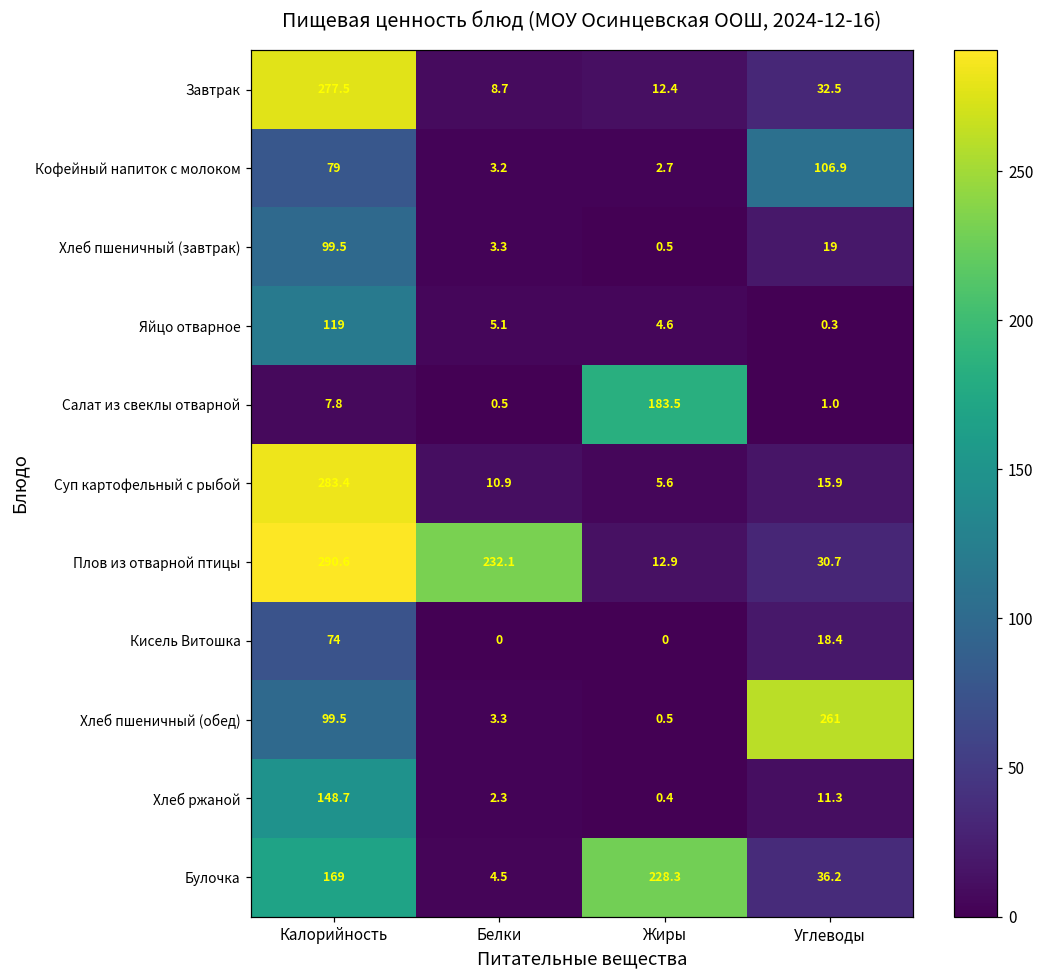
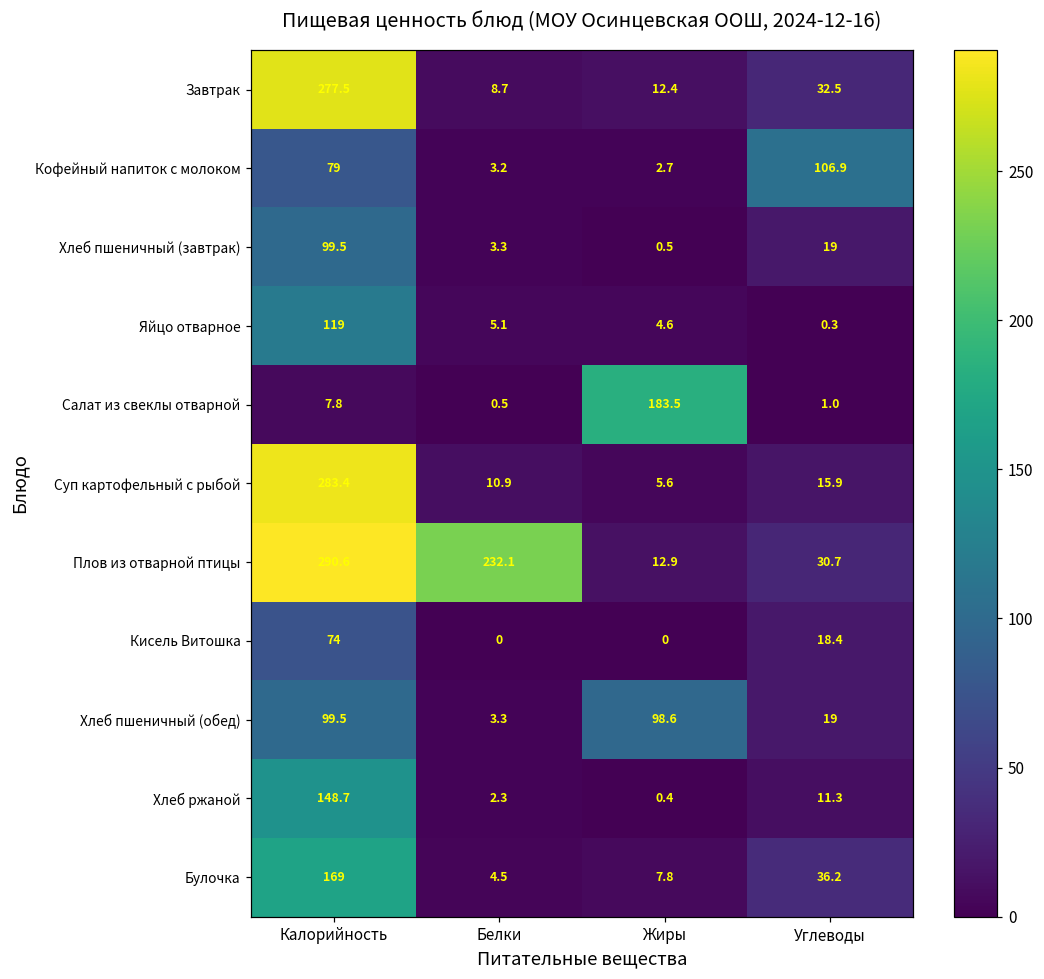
  {
    "Завтрак": {
      "Белки": 8.7,
      "Жиры": 12.4,
      "Углеводы": 32.5
    },
    "Кофейный напиток с молоком": {
      "Калорийность": 79,
      "Белки": 3.2,
      "Жиры": 2.7,
      "Углеводы": 106.9
    },
    "Хлеб пшеничный (завтрак)": {
      "Калорийность": 99.5,
      "Белки": 3.3,
      "Жиры": 0.5,
      "Углеводы": 19
    },
    "Яйцо отварное": {
      "Калорийность": 119,
      "Белки": 5.1,
      "Жиры": 4.6,
      "Углеводы": 0.3
    },
    "Салат из свеклы отварной": {
      "Калорийность": 7.8,
      "Белки": 0.5,
      "Жиры": 183.5,
      "Углеводы": 1.0
    },
    "Суп картофельный с рыбой": {
      "Белки": 10.9,
      "Жиры": 5.6,
      "Углеводы": 15.9
    },
    "Плов из отварной птицы": {
      "Белки": 232.1,
      "Жиры": 12.9,
      "Углеводы": 30.7
    },
    "Кисель Витошка": {
      "Калорийность": 74,
      "Белки": 0,
      "Жиры": 0,
      "Углеводы": 18.4
    },
    "Хлеб пшеничный (обед)": {
      "Калорийность": 99.5,
      "Белки": 3.3,
-     "Жиры": 0.5,
-     "Углеводы": 261
+     "Жиры": 98.6,
+     "Углеводы": 19
    },
    "Хлеб ржаной": {
      "Калорийность": 148.7,
      "Белки": 2.3,
      "Жиры": 0.4,
      "Углеводы": 11.3
    },
    "Булочка": {
      "Калорийность": 169,
      "Белки": 4.5,
-     "Жиры": 228.3,
+     "Жиры": 7.8,
      "Углеводы": 36.2
    }
  }
